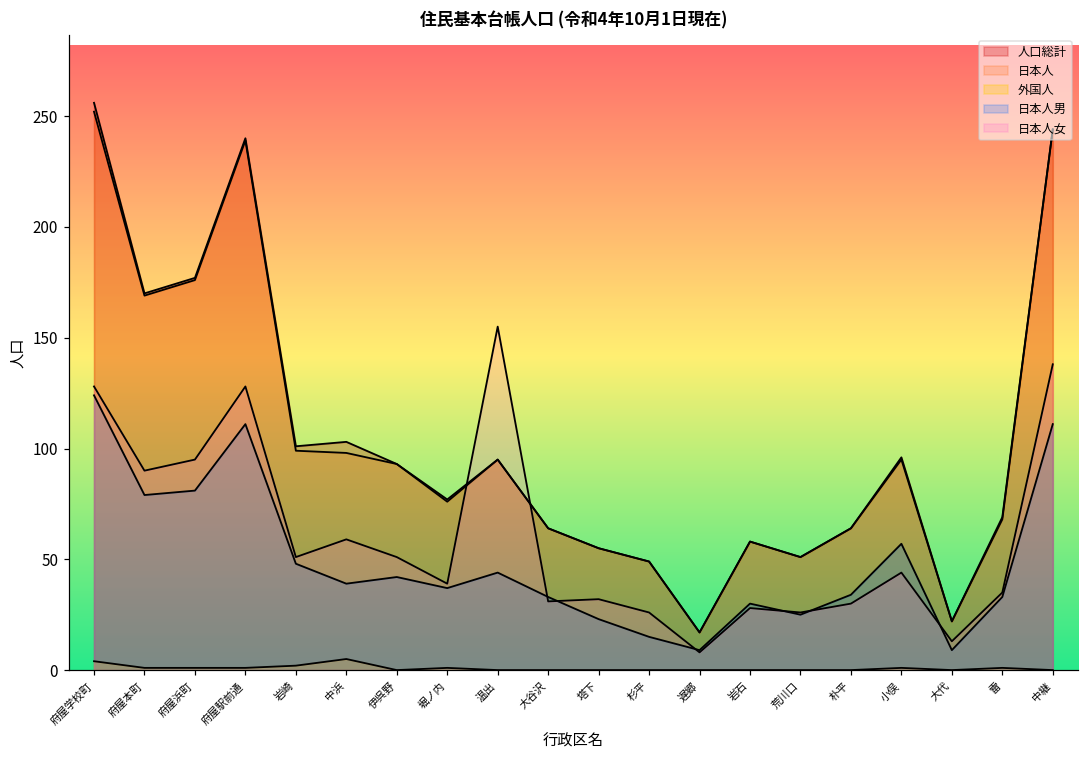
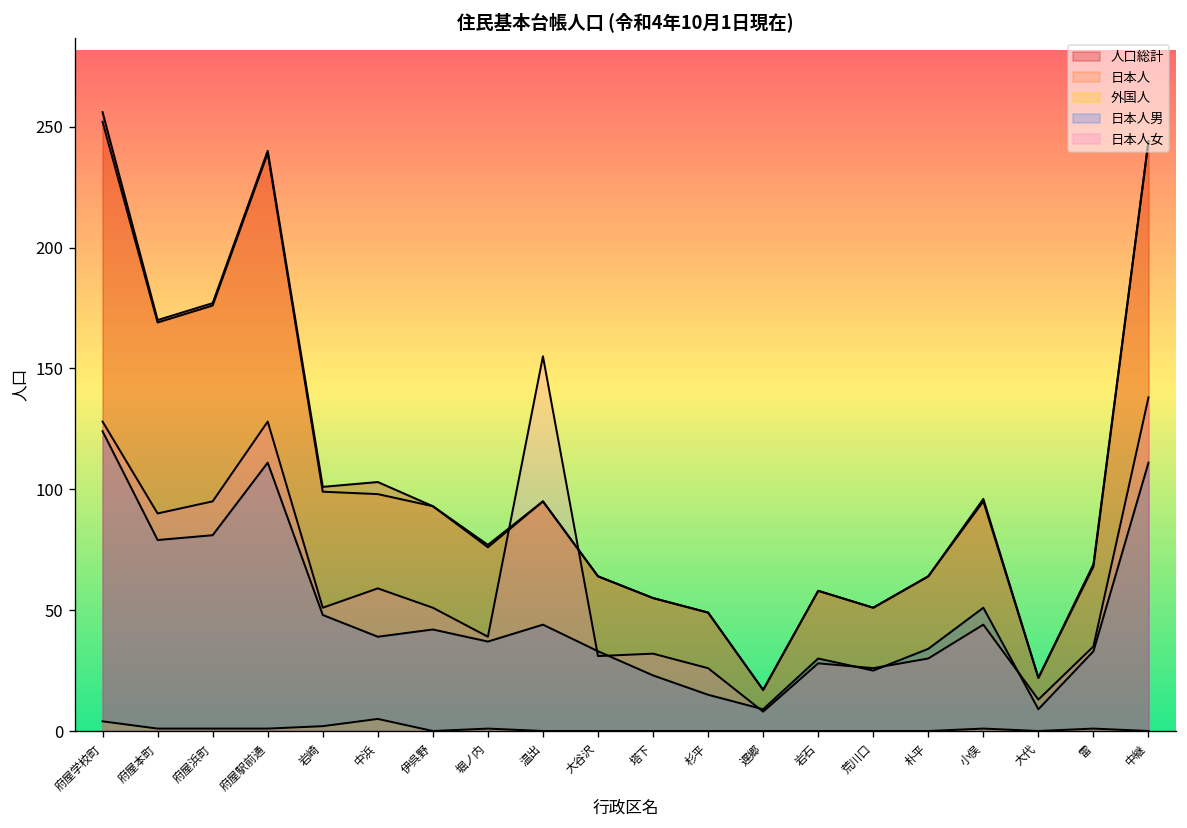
  {
    "日本人男": {
      "府屋学校町": 124,
      "府屋本町": 79,
      "府屋浜町": 81,
      "府屋駅前通": 111,
      "岩崎": 48,
      "中浜": 39,
      "伊呉野": 42,
      "堀ノ内": 37,
      "温出": 44,
      "大谷沢": 33,
      "塔下": 23,
      "杉平": 15,
      "岩石": 30,
      "朴平": 34,
-     "小俣": 57,
+     "小俣": 51,
      "大代": 9,
      "雷": 33,
      "中継": 111
    },
    "日本人女": {
      "府屋学校町": 128,
      "府屋本町": 90,
      "府屋浜町": 95,
      "府屋駅前通": 128,
      "岩崎": 51,
      "中浜": 59,
      "伊呉野": 51,
      "堀ノ内": 39,
      "温出": 155,
      "大谷沢": 31,
      "塔下": 32,
      "杉平": 26,
      "岩石": 28,
      "朴平": 30,
      "小俣": 44,
      "大代": 13,
      "雷": 35,
      "中継": 138
    }
  }
